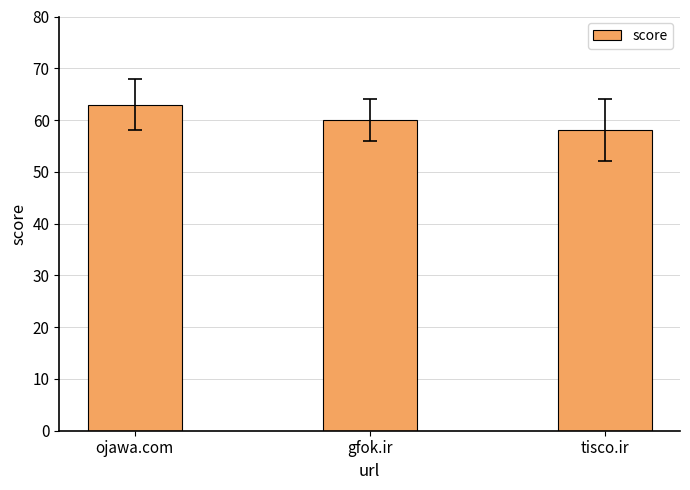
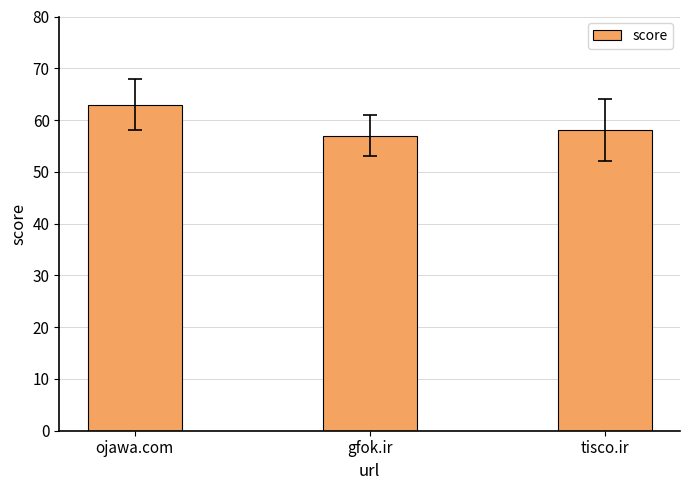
  {
    "score": {
      "ojawa.com": 63,
-     "gfok.ir": 60,
+     "gfok.ir": 57,
      "tisco.ir": 58
    }
  }
